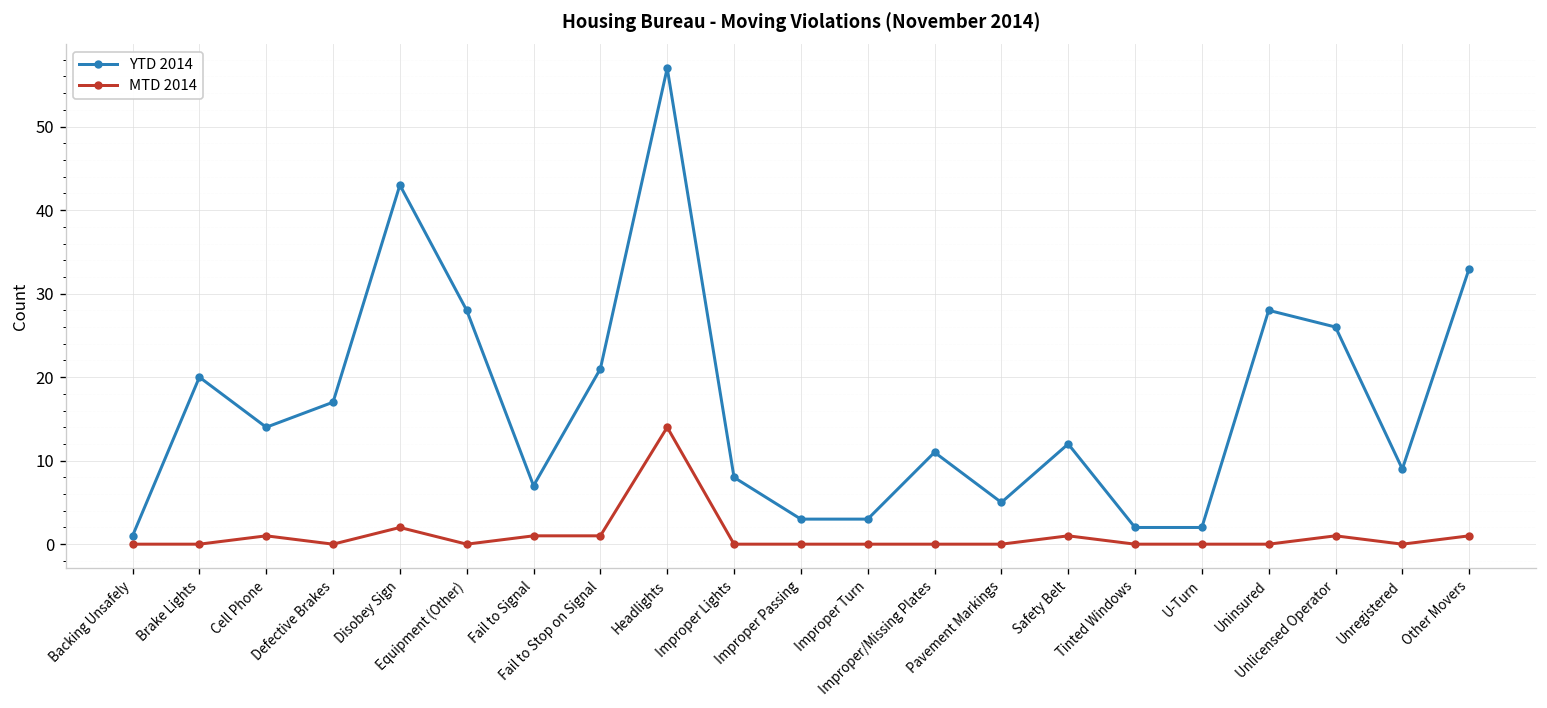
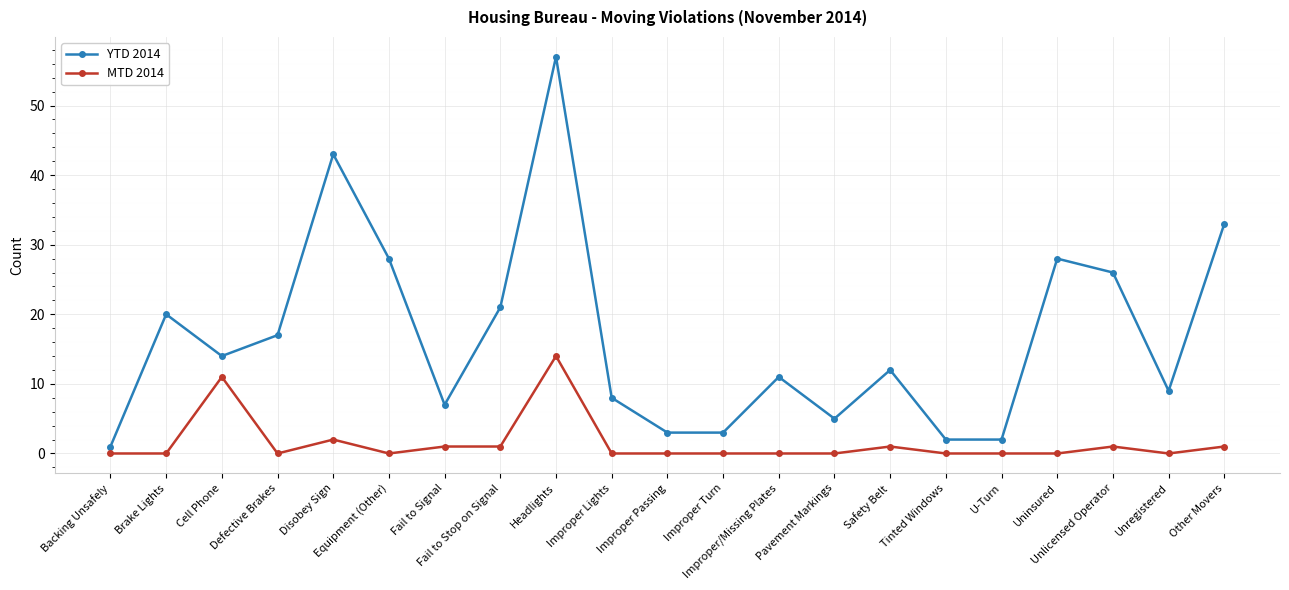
  {
    "YTD 2014": {
      "Backing Unsafely": 1,
      "Brake Lights": 20,
      "Cell Phone": 14,
      "Defective Brakes": 17,
      "Disobey Sign": 43,
      "Equipment (Other)": 28,
      "Fail to Signal": 7,
      "Fail to Stop on Signal": 21,
      "Headlights": 57,
      "Improper Lights": 8,
      "Improper Passing": 3,
      "Improper Turn": 3,
      "Improper/Missing Plates": 11,
      "Pavement Markings": 5,
      "Safety Belt": 12,
      "Tinted Windows": 2,
      "U-Turn": 2,
      "Uninsured": 28,
      "Unlicensed Operator": 26,
      "Unregistered": 9,
      "Other Movers": 33
    },
    "MTD 2014": {
      "Backing Unsafely": 0,
      "Brake Lights": 0,
-     "Cell Phone": 1,
+     "Cell Phone": 11,
      "Defective Brakes": 0,
      "Disobey Sign": 2,
      "Equipment (Other)": 0,
      "Fail to Signal": 1,
      "Fail to Stop on Signal": 1,
      "Headlights": 14,
      "Improper Lights": 0,
      "Improper Passing": 0,
      "Improper Turn": 0,
      "Improper/Missing Plates": 0,
      "Pavement Markings": 0,
      "Safety Belt": 1,
      "Tinted Windows": 0,
      "U-Turn": 0,
      "Uninsured": 0,
      "Unlicensed Operator": 1,
      "Unregistered": 0,
      "Other Movers": 1
    }
  }
